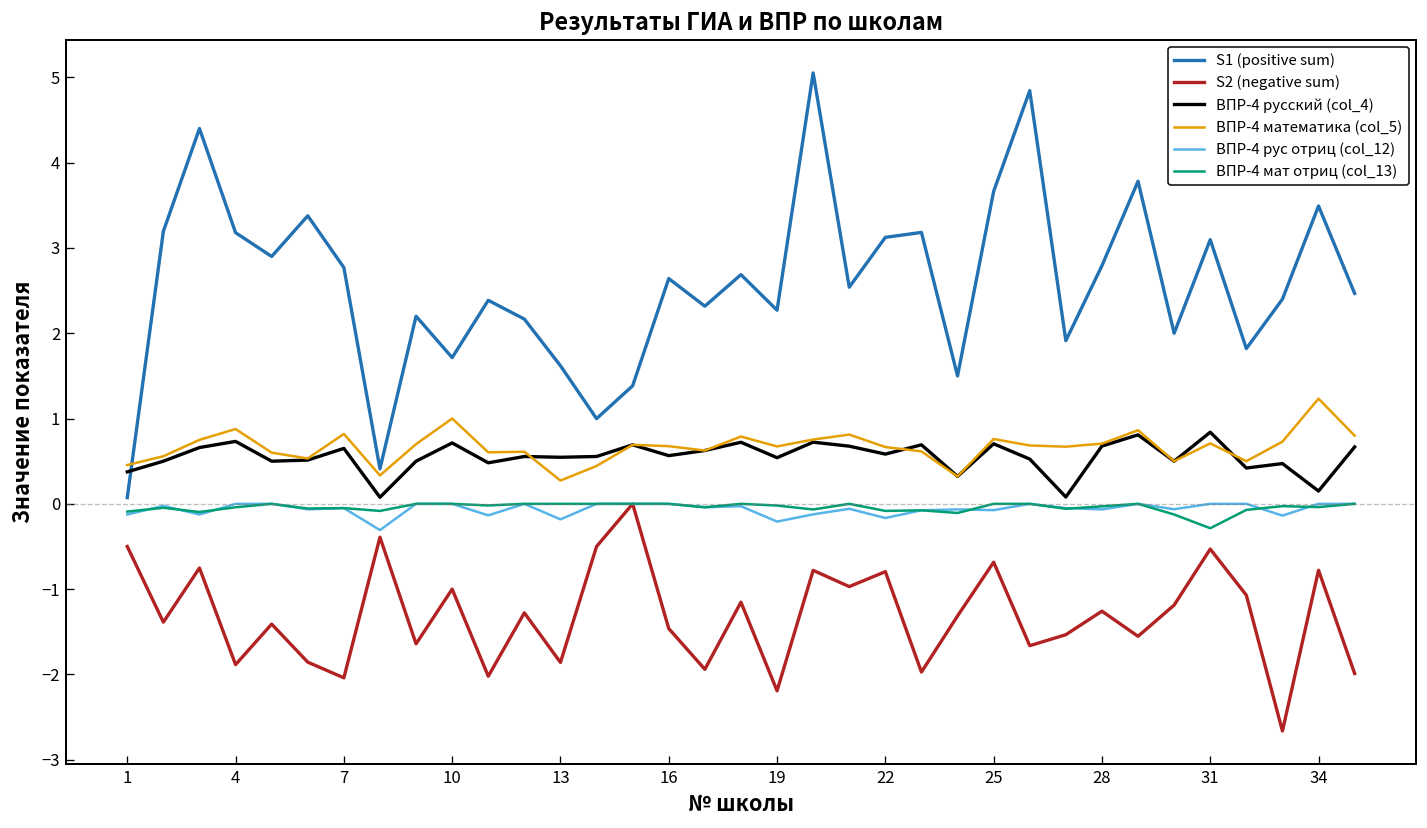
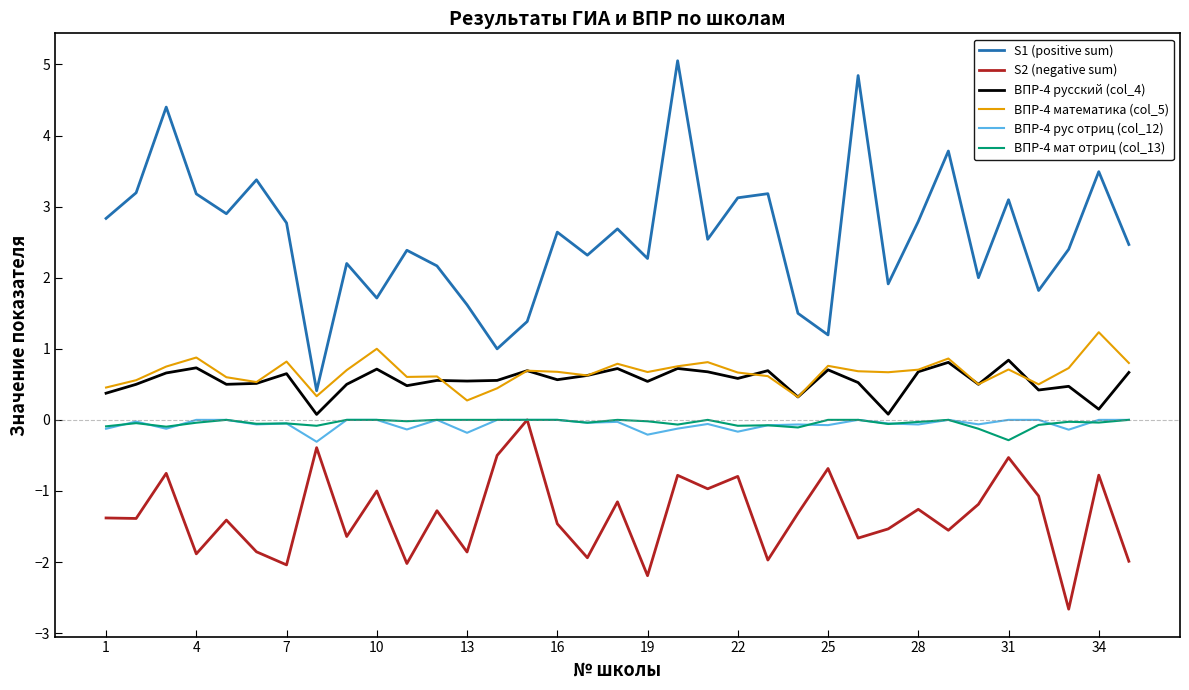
  {
    "S1 (positive sum)": {
-     "1": 0.1,
+     "1": 2.8,
      "4": 3.2,
      "7": 2.8,
      "10": 1.7,
      "13": 1.6,
      "16": 2.6,
      "19": 2.3,
      "22": 3.1,
-     "25": 3.7,
+     "25": 1.2,
      "28": 2.8,
      "31": 3.1,
      "34": 3.5
    },
    "S2 (negative sum)": {
-     "1": -0.5,
+     "1": -1.4,
      "4": -1.9,
      "7": -2.0,
      "10": -1.0,
      "13": -1.9,
      "16": -1.5,
      "19": -2.2,
      "22": -0.8,
      "25": -0.7,
      "28": -1.3,
      "31": -0.5,
      "34": -0.8
    },
    "ВПР-4 русский (col_4)": {
      "1": 0.4,
      "4": 0.7,
      "7": 0.7,
      "10": 0.7,
      "13": 0.5,
      "16": 0.6,
      "19": 0.5,
      "22": 0.6,
      "25": 0.7,
      "31": 0.8,
      "34": 0.2
    },
    "ВПР-4 математика (col_5)": {
      "1": 0.5,
      "4": 0.9,
      "7": 0.8,
      "10": 1.0,
      "13": 0.3,
      "16": 0.7,
      "19": 0.7,
      "22": 0.7,
      "25": 0.8,
      "31": 0.7,
      "34": 1.2
    },
    "ВПР-4 рус отриц (col_12)": {
      "4": 0.0,
      "13": -0.2,
      "19": -0.2,
      "22": -0.2,
      "25": -0.1,
      "28": -0.1,
      "31": 0.0,
      "34": 0.0
    },
    "ВПР-4 мат отриц (col_13)": {
      "4": 0.0,
      "13": 0.0,
      "19": 0.0,
      "22": -0.1,
      "25": 0.0,
      "28": 0.0,
      "31": -0.3,
      "34": 0.0
    }
  }
